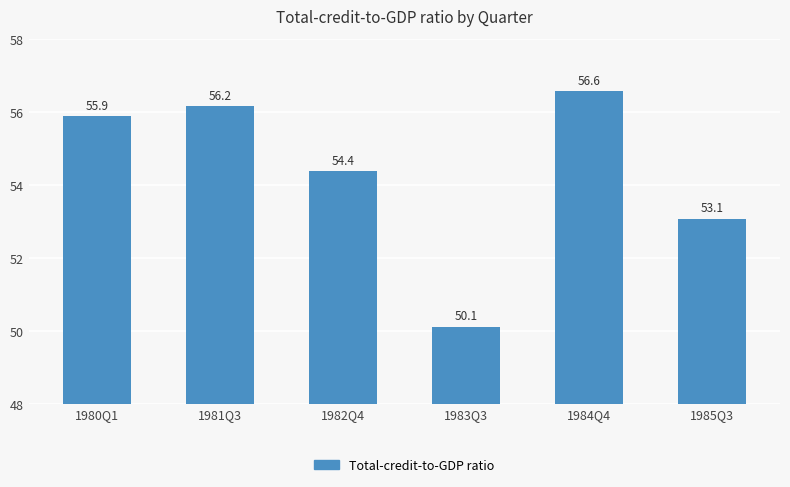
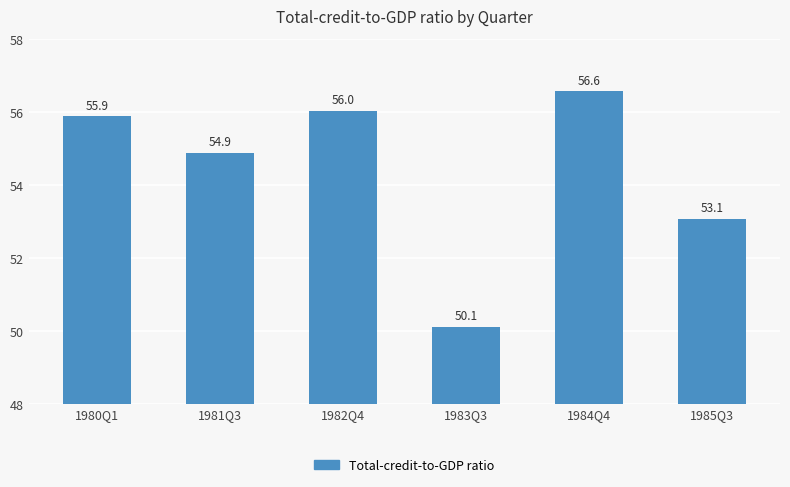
  {
    "1980Q1": 55.9,
-   "1981Q3": 56.2,
-   "1982Q4": 54.4,
+   "1981Q3": 54.9,
+   "1982Q4": 56.0,
    "1983Q3": 50.1,
    "1984Q4": 56.6,
    "1985Q3": 53.1
  }
